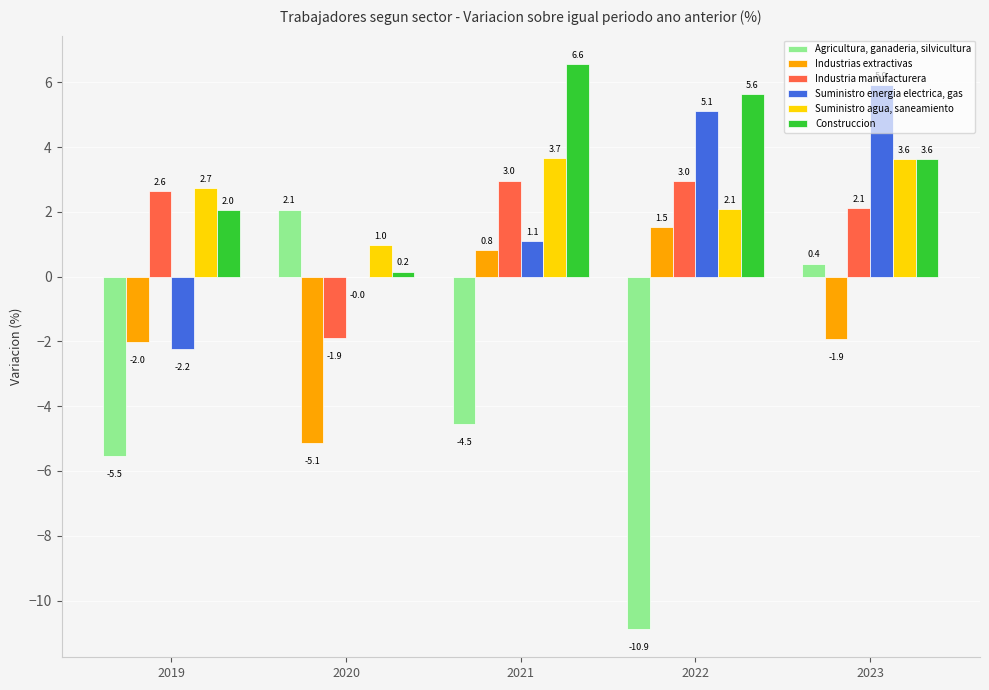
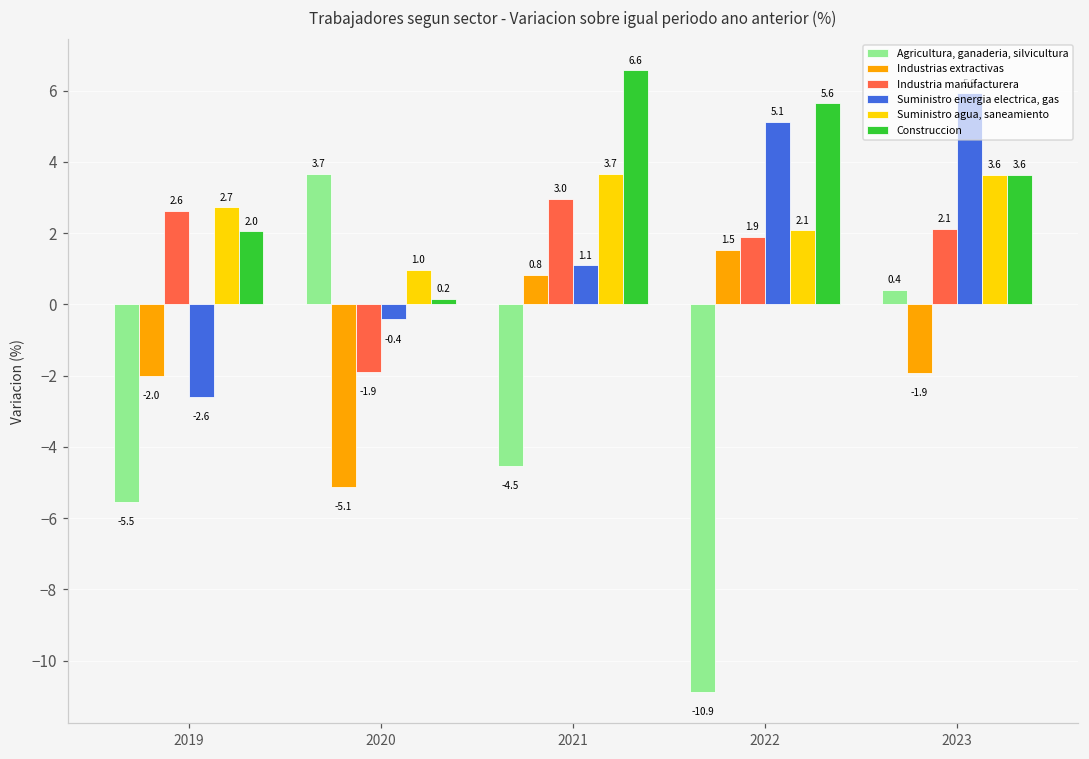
  {
    "Agricultura, ganaderia, silvicultura": {
      "2019": -5.5,
-     "2020": 2.1,
+     "2020": 3.7,
      "2021": -4.5,
      "2022": -10.9,
      "2023": 0.4
    },
    "Industria manufacturera": {
      "2019": 2.6,
      "2020": -1.9,
      "2021": 3.0,
-     "2022": 3.0,
+     "2022": 1.9,
      "2023": 2.1
    },
    "Suministro energia electrica, gas": {
-     "2019": -2.2,
-     "2020": -0.0,
+     "2019": -2.6,
+     "2020": -0.4,
      "2021": 1.1,
      "2022": 5.1
    },
    "Construccion": {
      "2019": 2.0,
      "2020": 0.2,
      "2021": 6.6,
      "2022": 5.6,
      "2023": 3.6
    }
  }
